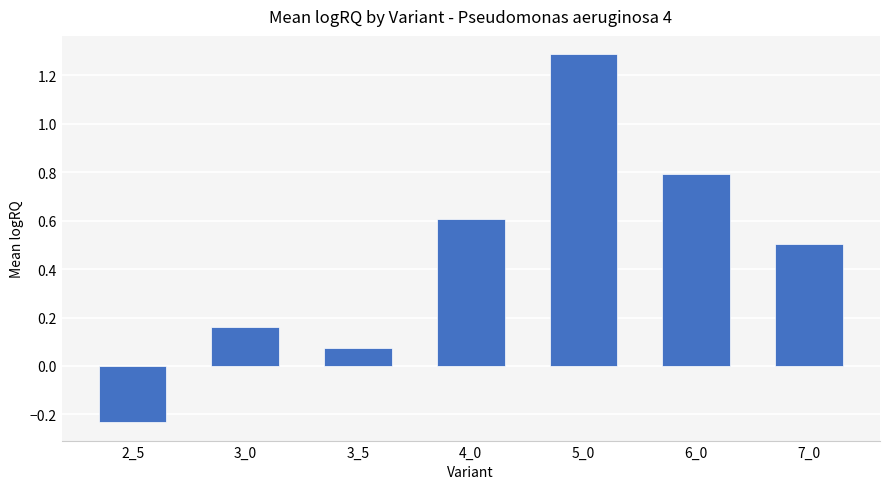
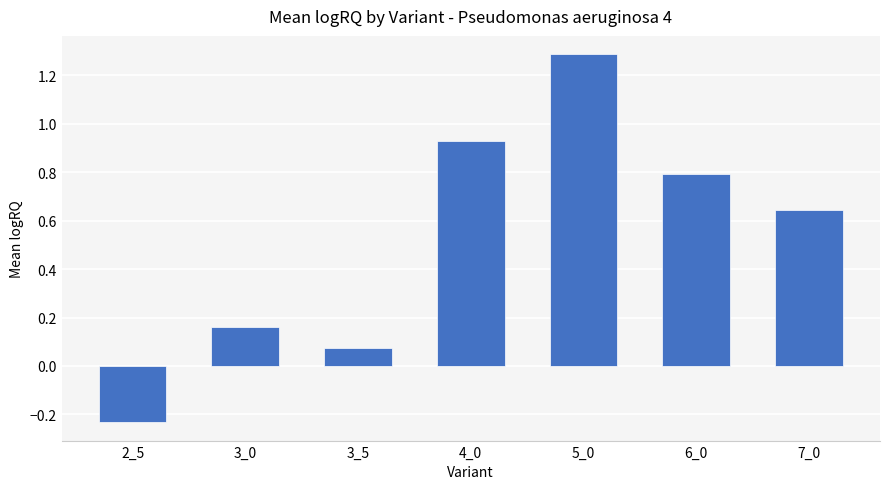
  {
    "2_5": -0.23,
    "3_0": 0.16,
    "3_5": 0.07,
-   "4_0": 0.61,
+   "4_0": 0.93,
    "5_0": 1.29,
    "6_0": 0.79,
-   "7_0": 0.51
+   "7_0": 0.65
  }
